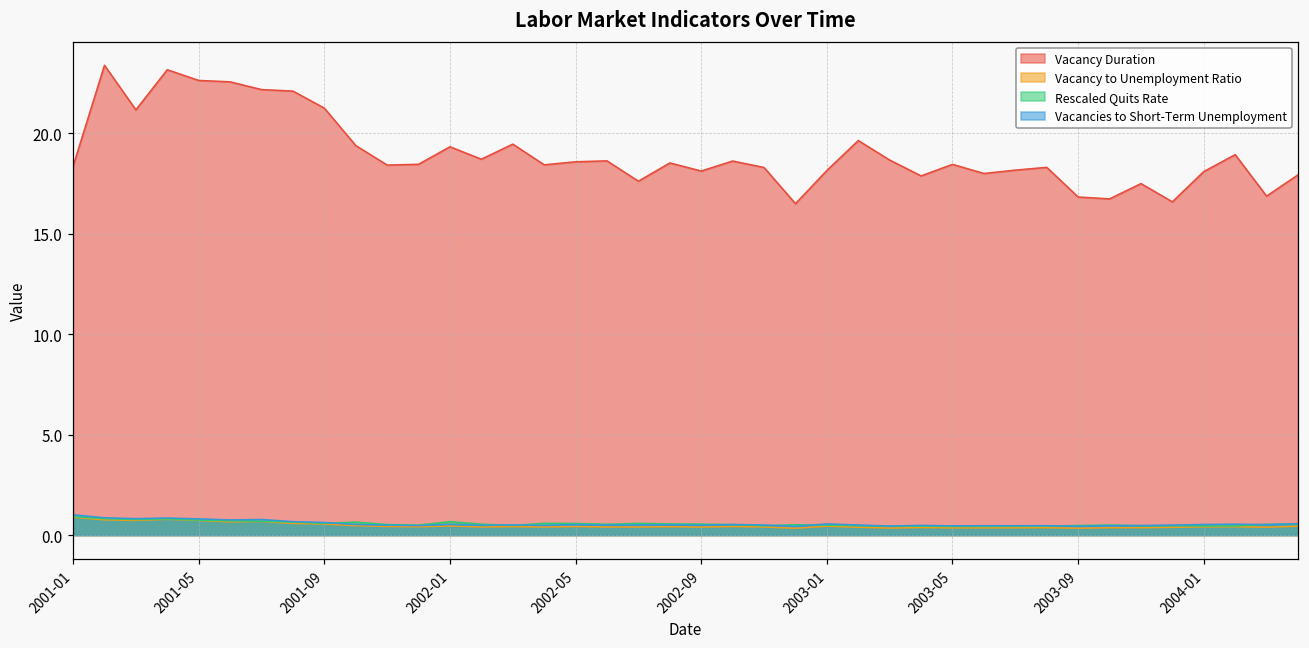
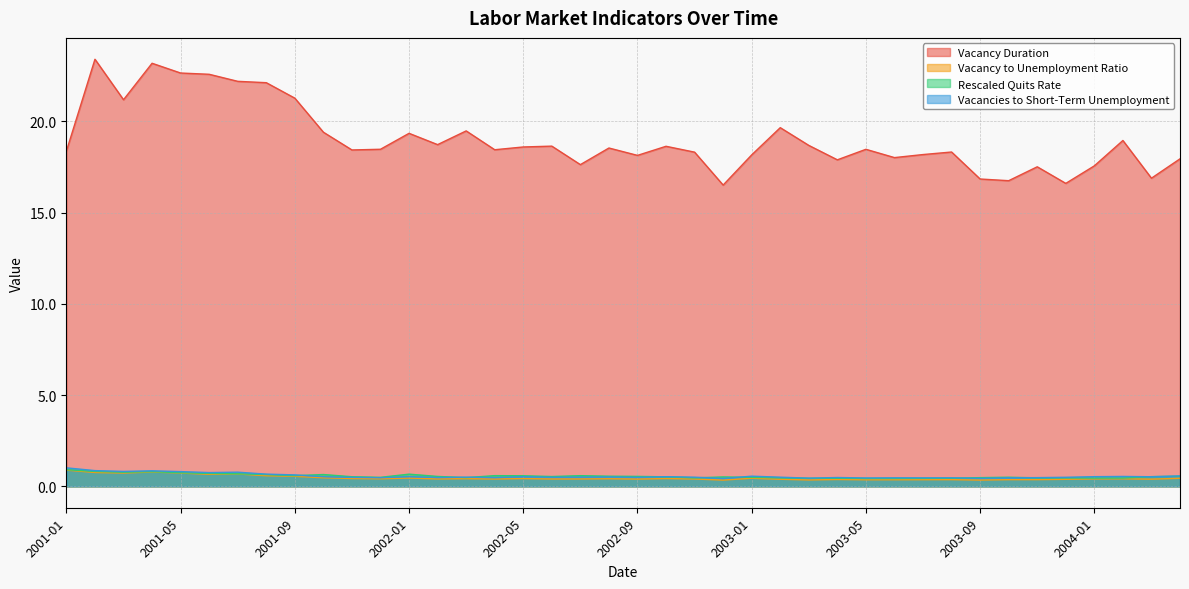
  {
    "Vacancy Duration": {
      "2001-01": 18.4,
      "2001-05": 22.6,
      "2001-09": 21.3,
      "2002-01": 19.3,
      "2002-05": 18.6,
      "2002-09": 18.1,
      "2003-01": 18.2,
      "2003-05": 18.5,
      "2003-09": 16.8,
-     "2004-01": 18.1
+     "2004-01": 17.6
    }
  }
